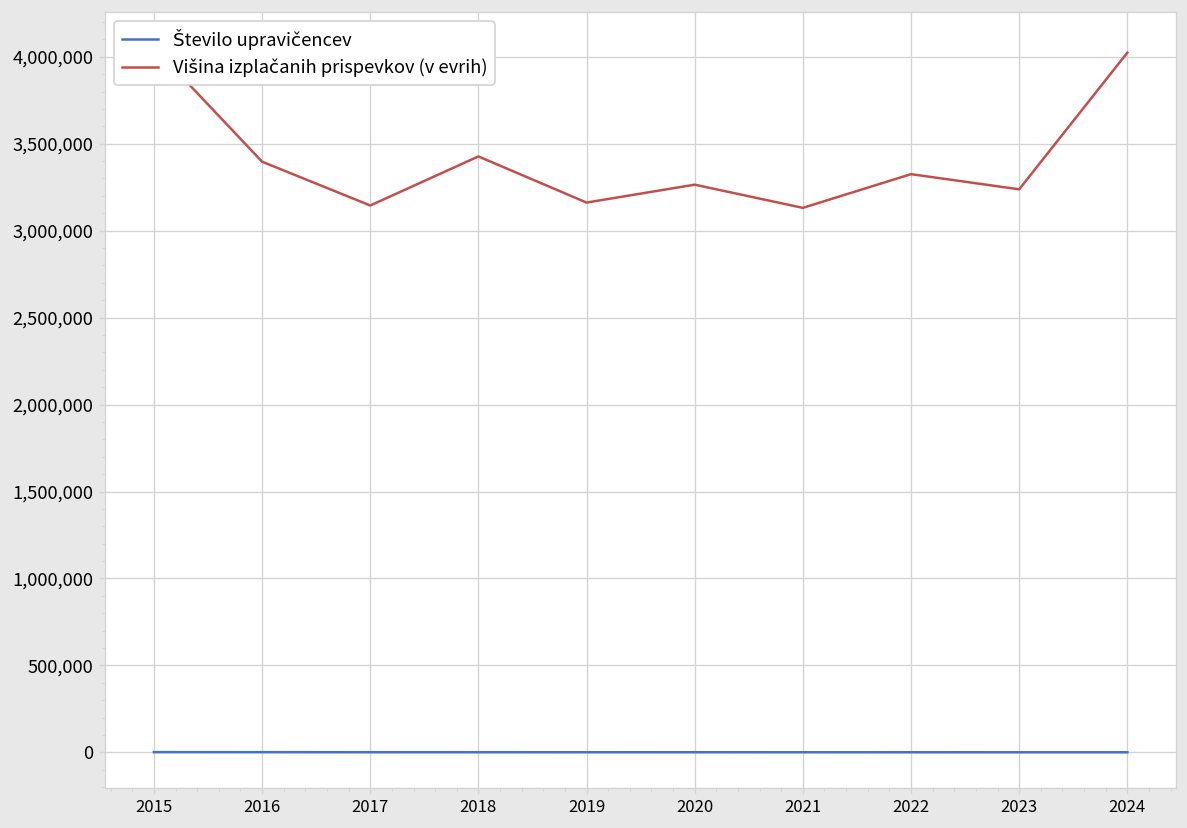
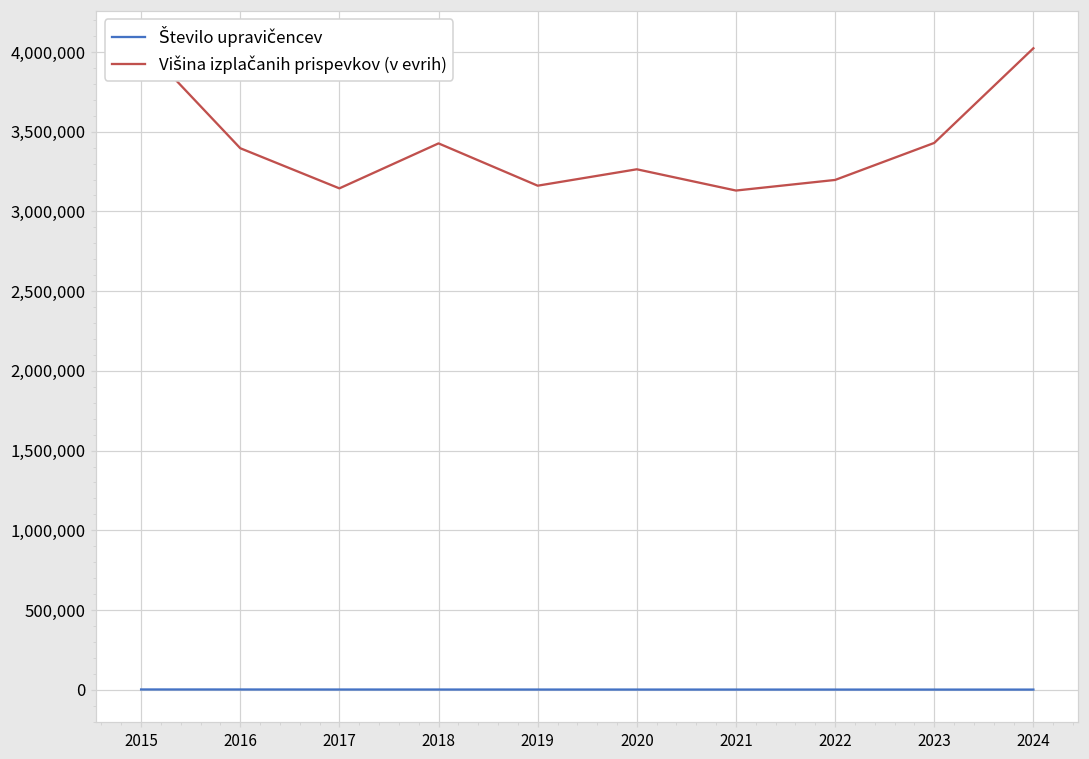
  {
    "Število upravičencev": {
      "2015": "0",
      "2016": "0",
      "2017": "0",
      "2018": "0",
      "2019": "0",
      "2020": "0",
      "2021": "0",
      "2022": "0",
      "2023": "0",
      "2024": "0"
    },
    "Višina izplačanih prispevkov (v evrih)": {
      "2016": "3,400,000",
      "2017": "3,140,000",
      "2018": "3,430,000",
      "2019": "3,160,000",
      "2020": "3,260,000",
      "2021": "3,130,000",
-     "2022": "3,320,000",
-     "2023": "3,240,000",
+     "2022": "3,200,000",
+     "2023": "3,430,000",
      "2024": "4,020,000"
    }
  }
